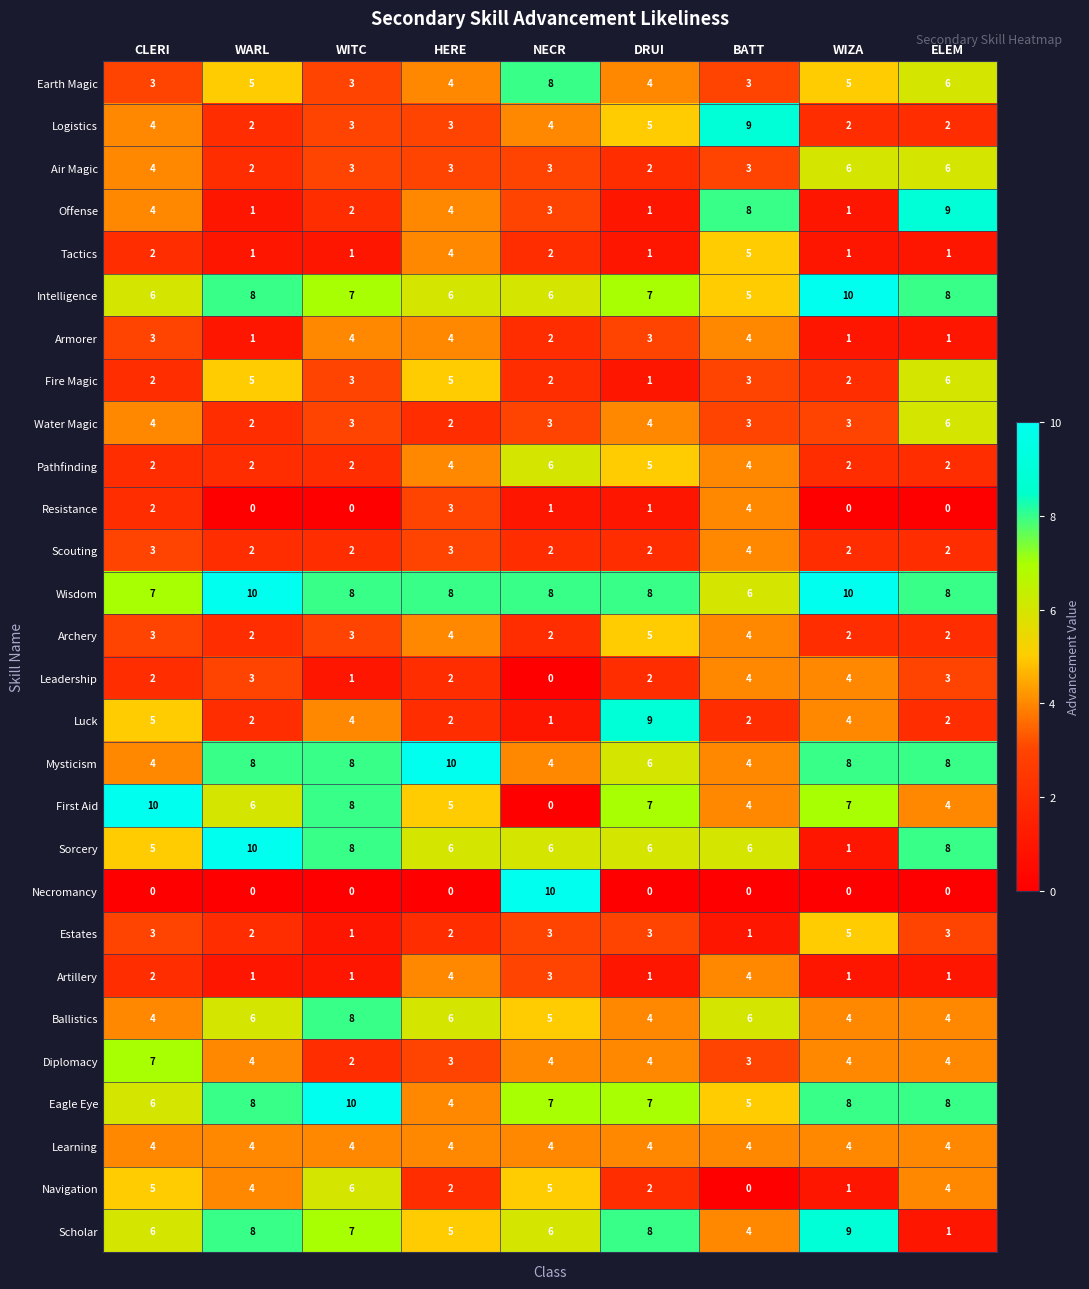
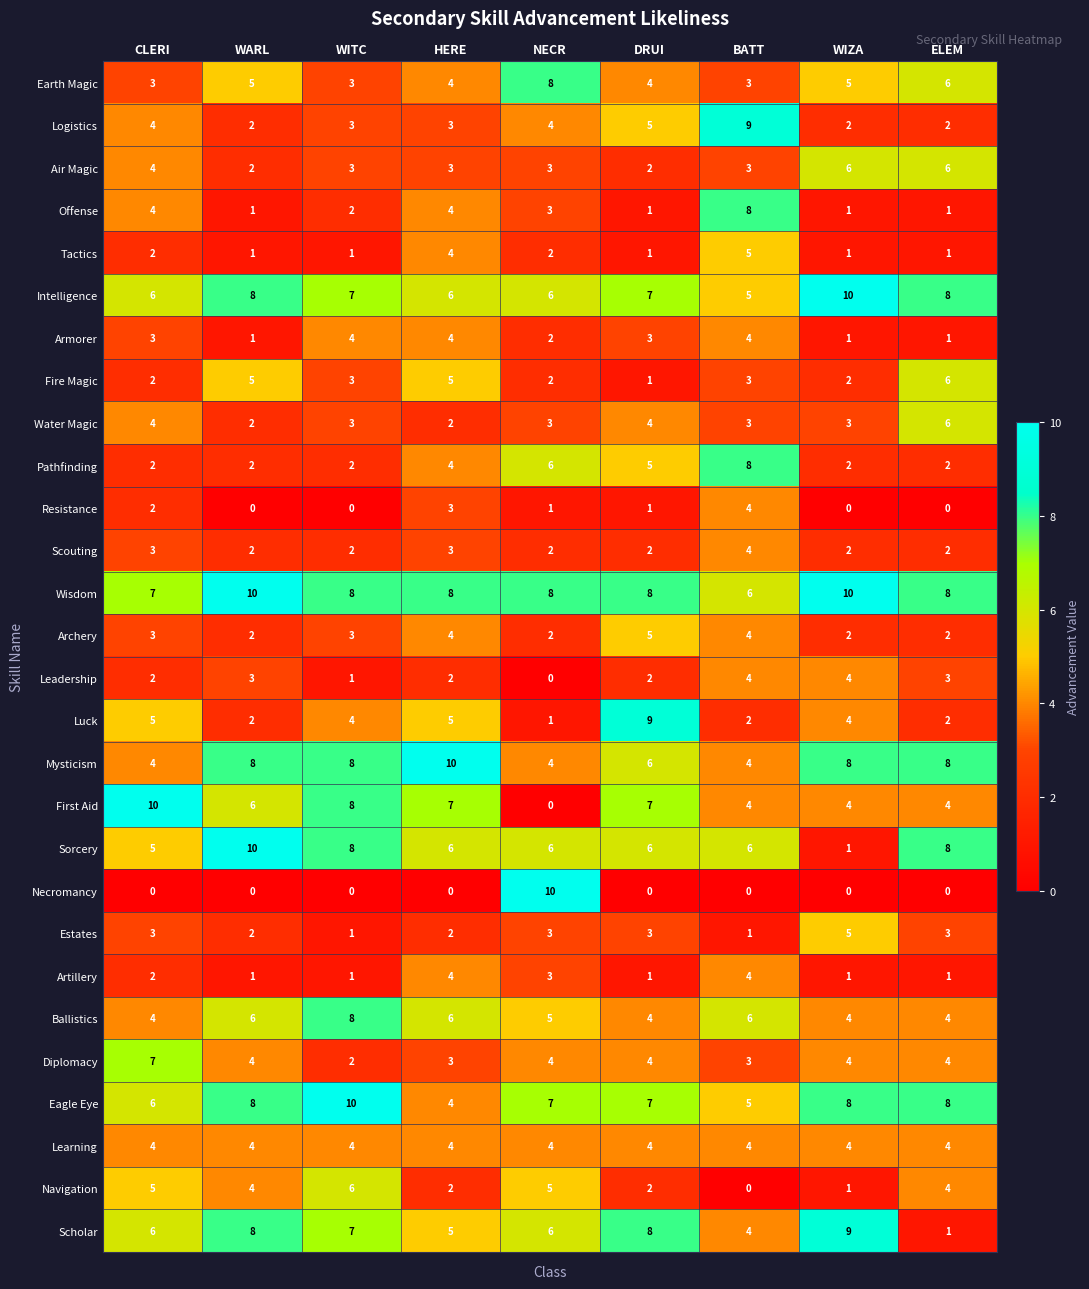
  {
    "Offense": {
      "CLERI": 4,
      "WARL": 1,
      "WITC": 2,
      "HERE": 4,
      "NECR": 3,
      "DRUI": 1,
      "BATT": 8,
      "WIZA": 1,
-     "ELEM": 9
+     "ELEM": 1
    },
    "Pathfinding": {
      "CLERI": 2,
      "WARL": 2,
      "WITC": 2,
      "HERE": 4,
      "NECR": 6,
      "DRUI": 5,
-     "BATT": 4,
+     "BATT": 8,
      "WIZA": 2,
      "ELEM": 2
    },
    "Luck": {
      "CLERI": 5,
      "WARL": 2,
      "WITC": 4,
-     "HERE": 2,
+     "HERE": 5,
      "NECR": 1,
      "DRUI": 9,
      "BATT": 2,
      "WIZA": 4,
      "ELEM": 2
    },
    "First Aid": {
      "CLERI": 10,
      "WARL": 6,
      "WITC": 8,
-     "HERE": 5,
+     "HERE": 7,
      "NECR": 0,
      "DRUI": 7,
      "BATT": 4,
-     "WIZA": 7,
+     "WIZA": 4,
      "ELEM": 4
    }
  }
